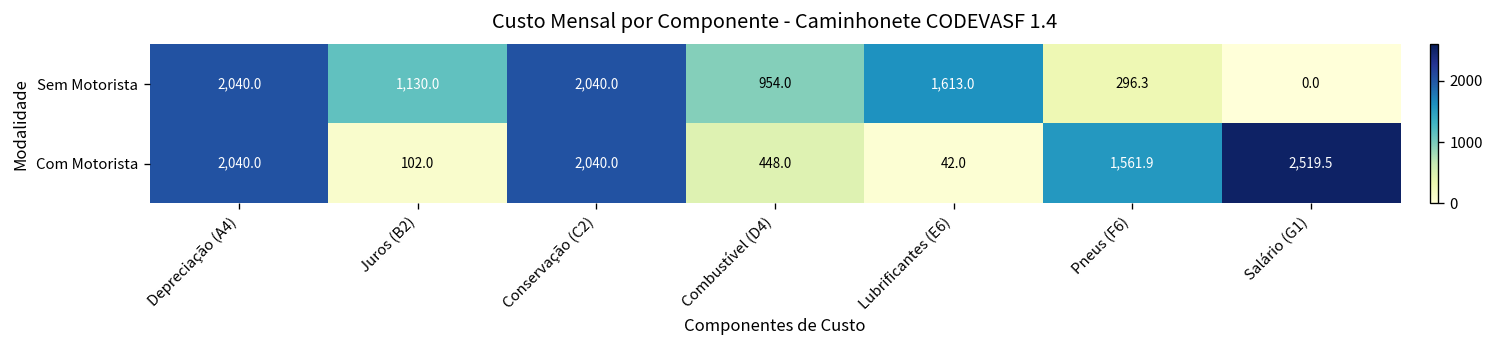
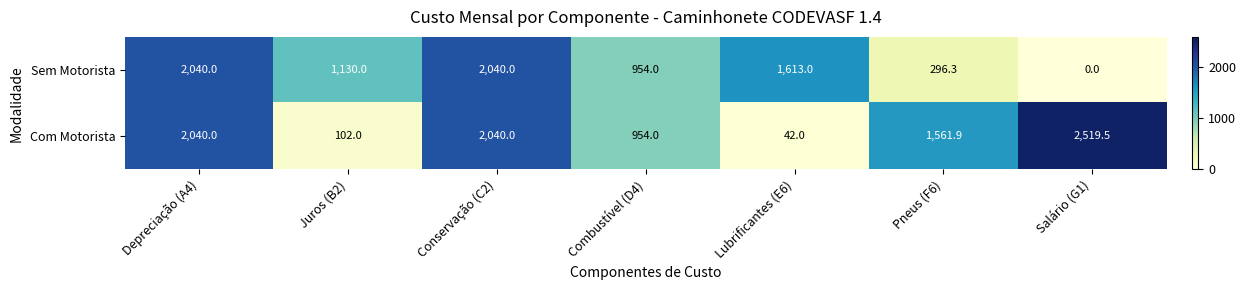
  {
    "Sem Motorista": {
      "Depreciação (A4)": "2,040.0",
      "Juros (B2)": "1,130.0",
      "Conservação (C2)": "2,040.0",
      "Combustível (D4)": "954.0",
      "Lubrificantes (E6)": "1,613.0",
      "Pneus (F6)": "296.3",
      "Salário (G1)": "0.0"
    },
    "Com Motorista": {
      "Depreciação (A4)": "2,040.0",
      "Juros (B2)": "102.0",
      "Conservação (C2)": "2,040.0",
-     "Combustível (D4)": "448.0",
+     "Combustível (D4)": "954.0",
      "Lubrificantes (E6)": "42.0",
      "Pneus (F6)": "1,561.9",
      "Salário (G1)": "2,519.5"
    }
  }
